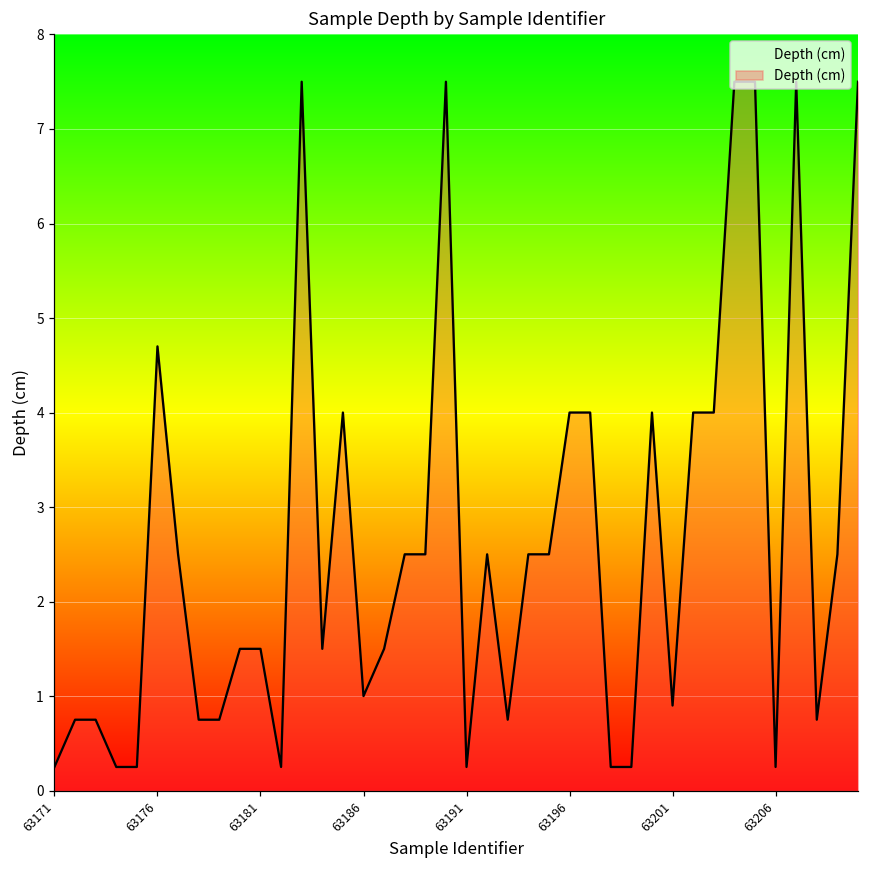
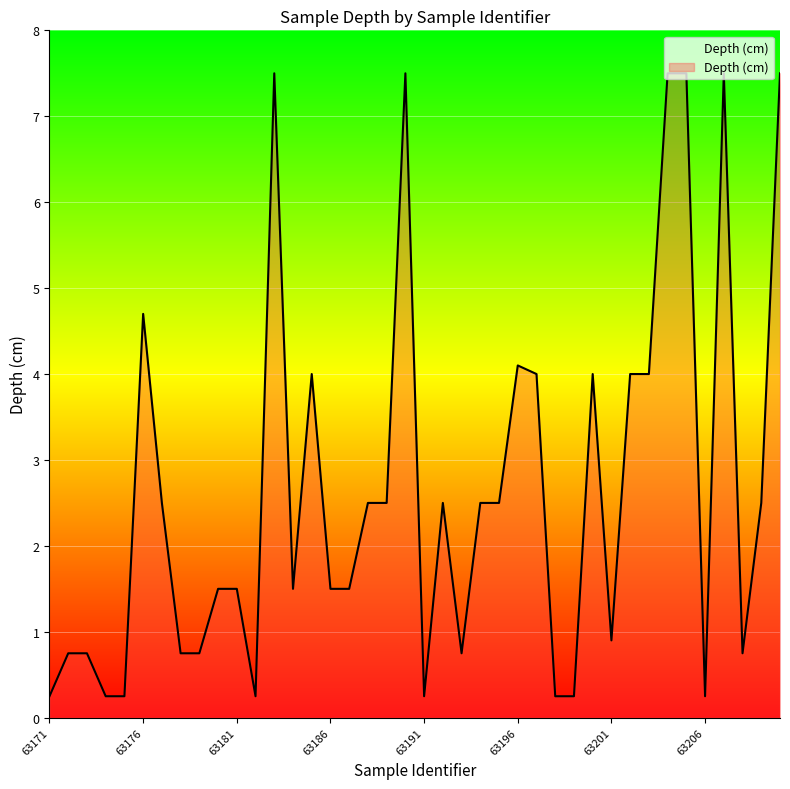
  {
    "63171": 0.3,
    "63176": 4.7,
    "63181": 1.5,
-   "63186": 1.0,
+   "63186": 1.5,
    "63191": 0.3,
-   "63196": 4.0,
+   "63196": 4.1,
    "63201": 0.9,
    "63206": 0.3
  }
